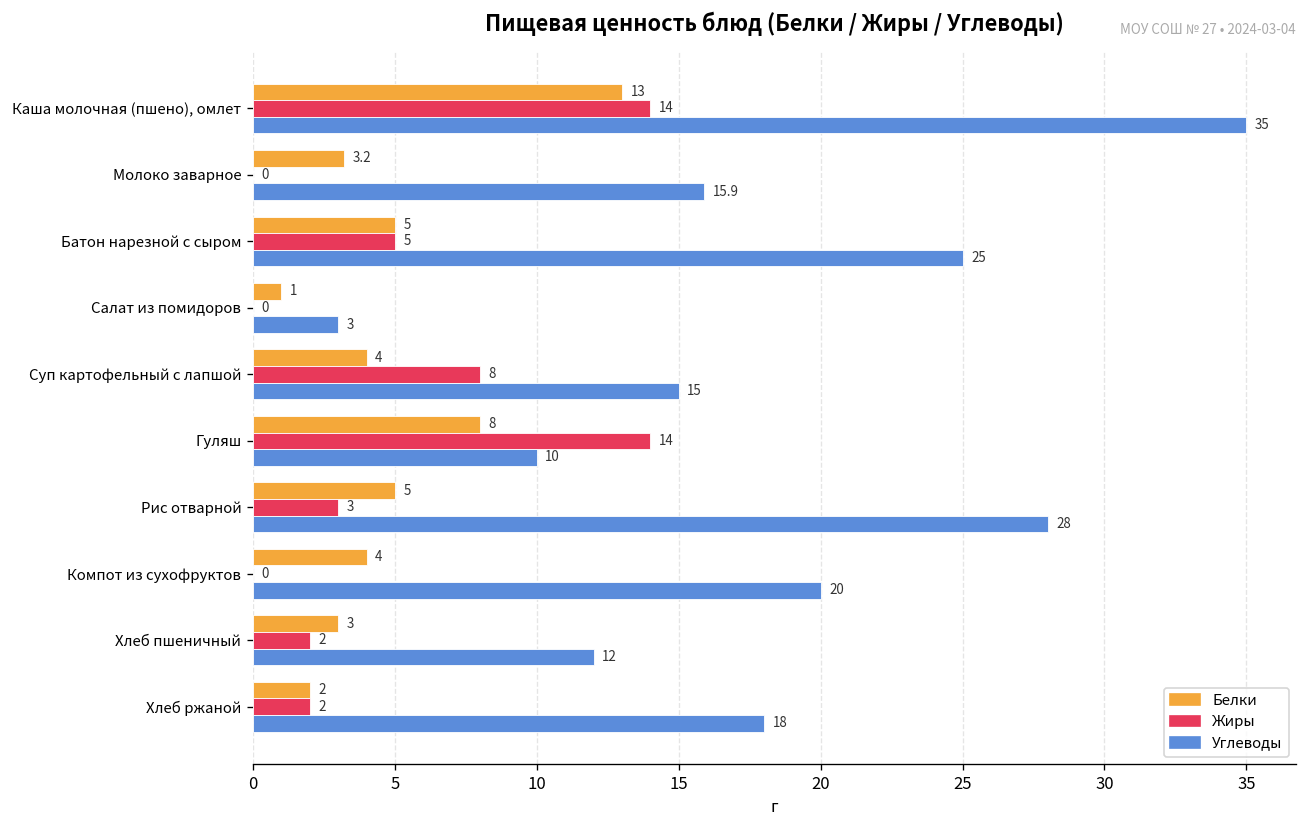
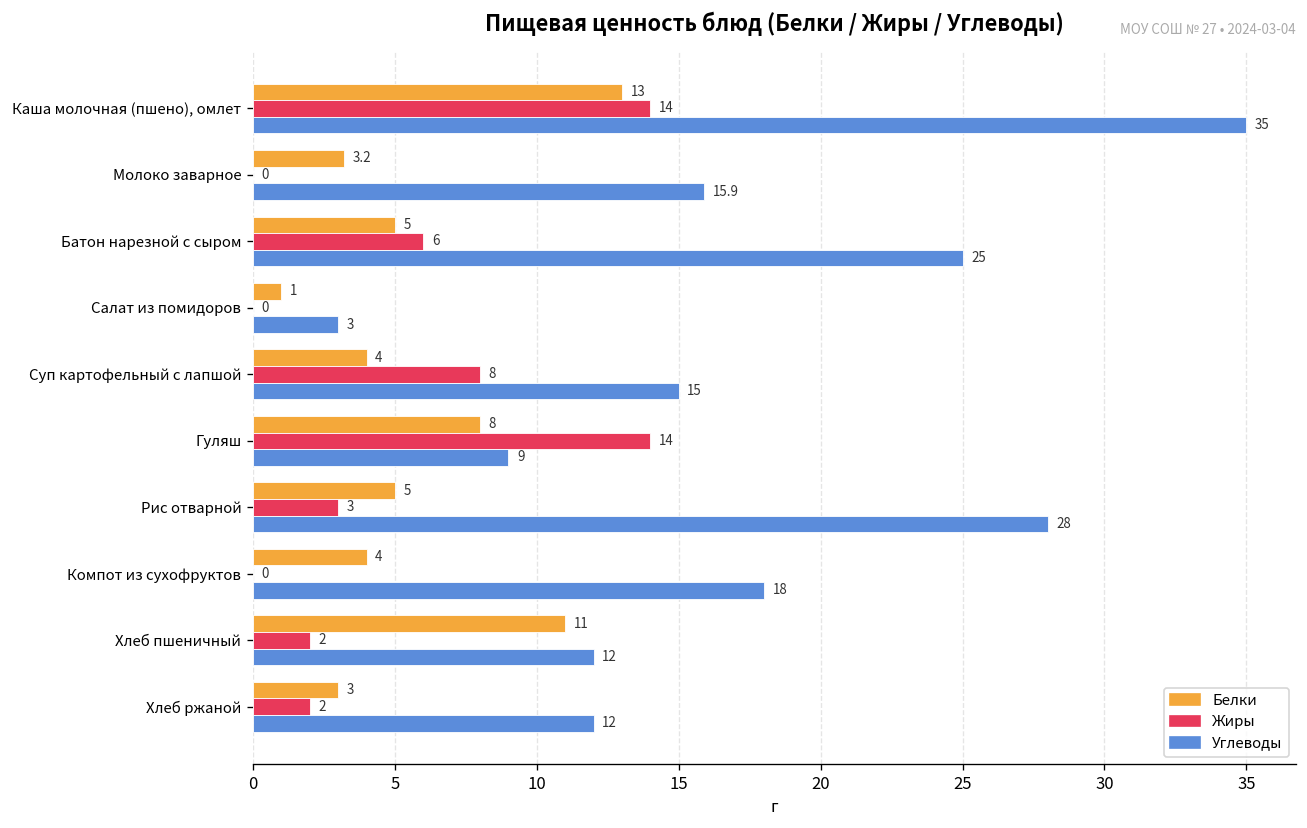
  {
    "Белки": {
      "Каша молочная (пшено), омлет": 13,
      "Молоко заварное": 3.2,
      "Батон нарезной с сыром": 5,
      "Салат из помидоров": 1,
      "Суп картофельный с лапшой": 4,
      "Гуляш": 8,
      "Рис отварной": 5,
      "Компот из сухофруктов": 4,
-     "Хлеб пшеничный": 3,
-     "Хлеб ржаной": 2
+     "Хлеб пшеничный": 11,
+     "Хлеб ржаной": 3
    },
    "Жиры": {
      "Каша молочная (пшено), омлет": 14,
      "Молоко заварное": 0,
-     "Батон нарезной с сыром": 5,
+     "Батон нарезной с сыром": 6,
      "Салат из помидоров": 0,
      "Суп картофельный с лапшой": 8,
      "Гуляш": 14,
      "Рис отварной": 3,
      "Компот из сухофруктов": 0,
      "Хлеб пшеничный": 2,
      "Хлеб ржаной": 2
    },
    "Углеводы": {
      "Каша молочная (пшено), омлет": 35,
      "Молоко заварное": 15.9,
      "Батон нарезной с сыром": 25,
      "Салат из помидоров": 3,
      "Суп картофельный с лапшой": 15,
-     "Гуляш": 10,
+     "Гуляш": 9,
      "Рис отварной": 28,
-     "Компот из сухофруктов": 20,
+     "Компот из сухофруктов": 18,
      "Хлеб пшеничный": 12,
-     "Хлеб ржаной": 18
+     "Хлеб ржаной": 12
    }
  }
